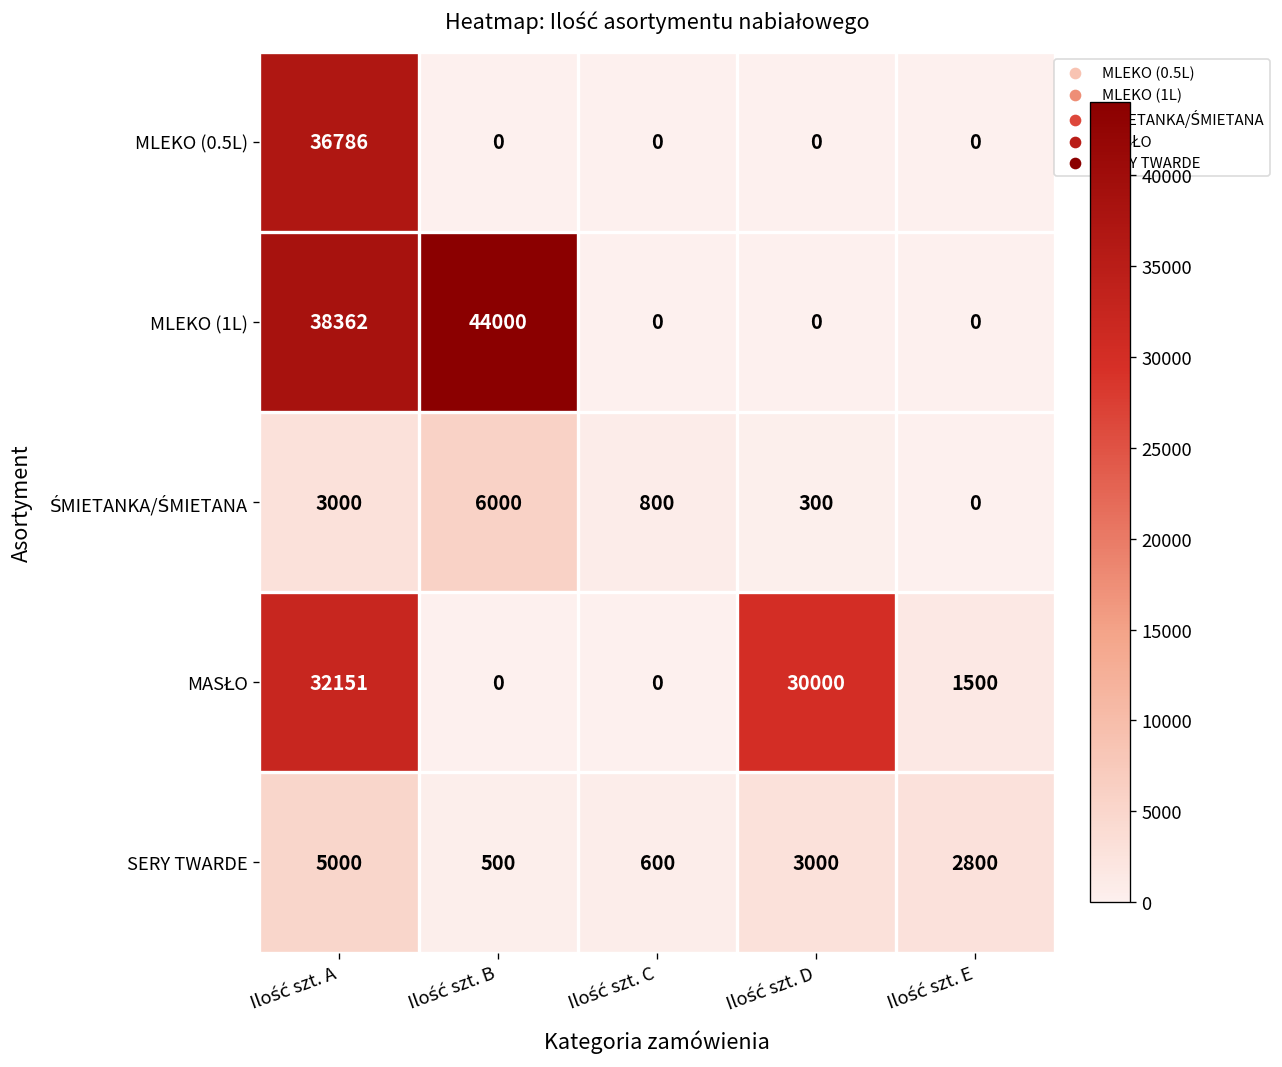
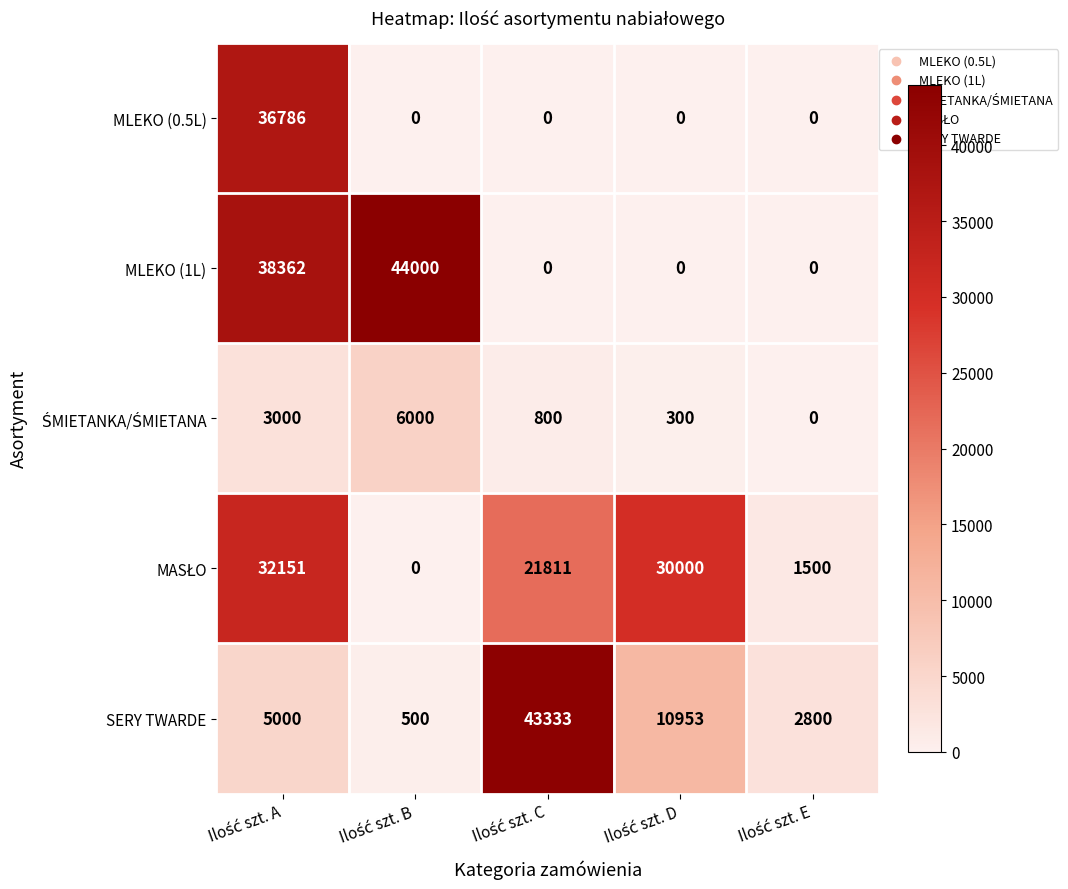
  {
    "MLEKO (0.5L)": {
      "Ilość szt. A": 36786,
      "Ilość szt. B": 0,
      "Ilość szt. C": 0,
      "Ilość szt. D": 0,
      "Ilość szt. E": 0
    },
    "MLEKO (1L)": {
      "Ilość szt. A": 38362,
      "Ilość szt. B": 44000,
      "Ilość szt. C": 0,
      "Ilość szt. D": 0,
      "Ilość szt. E": 0
    },
    "ŚMIETANKA/ŚMIETANA": {
      "Ilość szt. A": 3000,
      "Ilość szt. B": 6000,
      "Ilość szt. C": 800,
      "Ilość szt. D": 300,
      "Ilość szt. E": 0
    },
    "MASŁO": {
      "Ilość szt. A": 32151,
      "Ilość szt. B": 0,
-     "Ilość szt. C": 0,
+     "Ilość szt. C": 21811,
      "Ilość szt. D": 30000,
      "Ilość szt. E": 1500
    },
    "SERY TWARDE": {
      "Ilość szt. A": 5000,
      "Ilość szt. B": 500,
-     "Ilość szt. C": 600,
-     "Ilość szt. D": 3000,
+     "Ilość szt. C": 43333,
+     "Ilość szt. D": 10953,
      "Ilość szt. E": 2800
    }
  }
